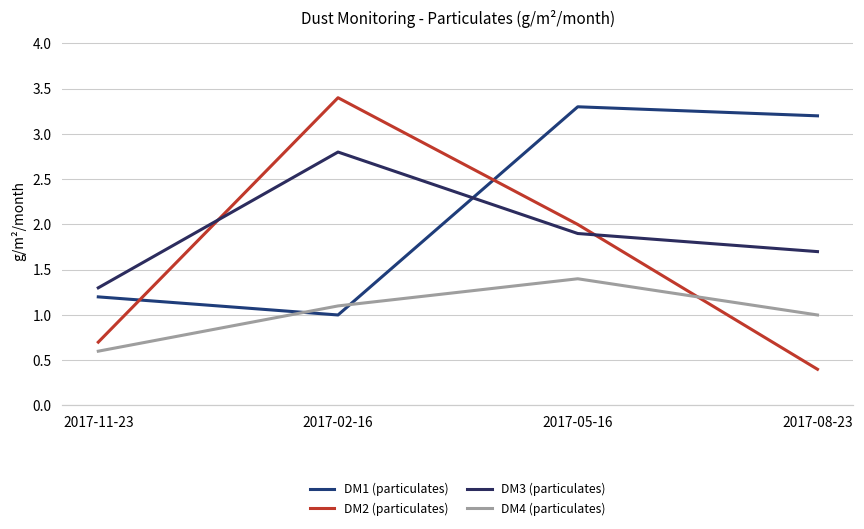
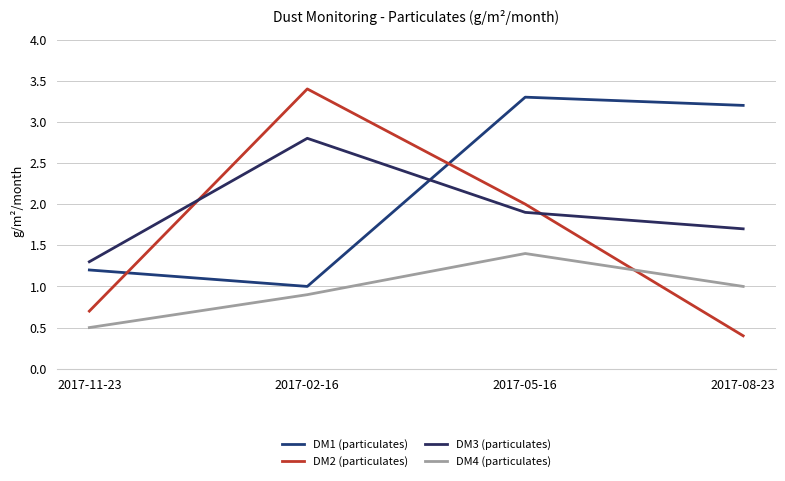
  {
    "DM2 (particulates)": {
      "2017-11-23": 0.7,
      "2017-02-16": 3.4,
      "2017-05-16": 2.0,
      "2017-08-23": 0.4
    },
    "DM4 (particulates)": {
-     "2017-11-23": 0.6,
-     "2017-02-16": 1.1,
+     "2017-11-23": 0.5,
+     "2017-02-16": 0.9,
      "2017-05-16": 1.4,
      "2017-08-23": 1.0
    }
  }
